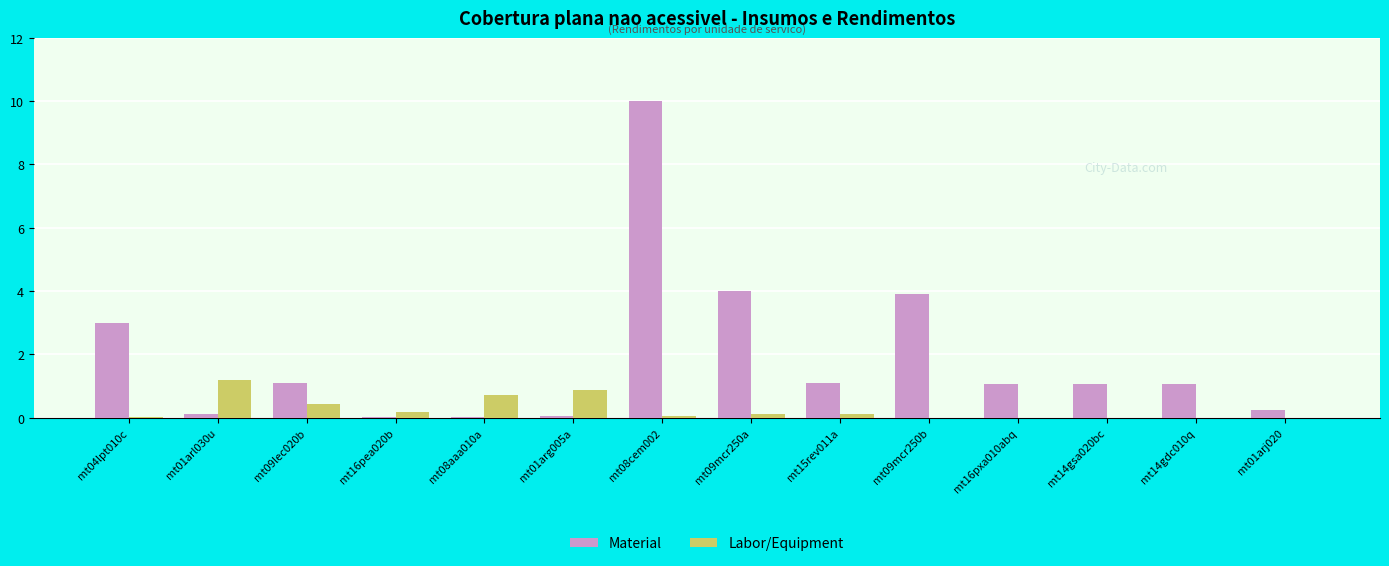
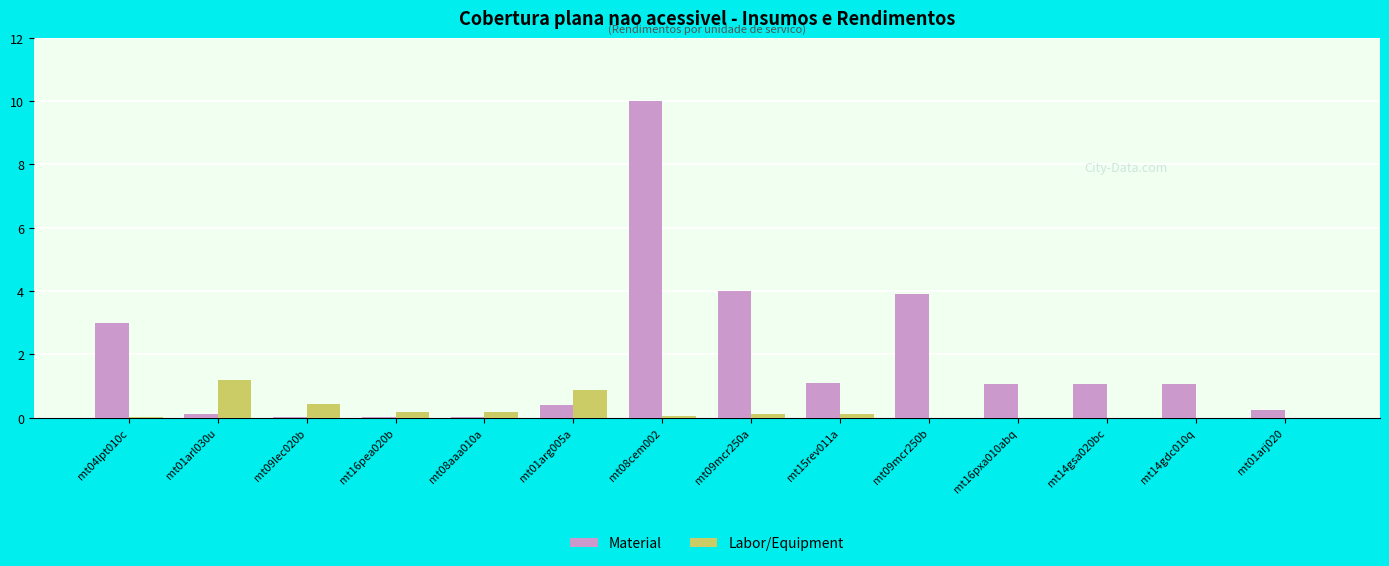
  {
    "Material": {
      "mt04lpt010c": 3.0,
      "mt01arl030u": 0.1,
-     "mt09lec020b": 1.1,
-     "mt01arg005a": 0.1,
+     "mt09lec020b": 0.0,
+     "mt01arg005a": 0.4,
      "mt08cem002": 10.0,
      "mt09mcr250a": 4.0,
      "mt15rev011a": 1.1,
      "mt09mcr250b": 3.9,
      "mt16pxa010abq": 1.1,
      "mt14gsa020bc": 1.1,
      "mt14gdc010q": 1.1,
      "mt01arj020": 0.3
    },
    "Labor/Equipment": {
      "mt01arl030u": 1.2,
      "mt09lec020b": 0.4,
      "mt16pea020b": 0.2,
-     "mt08aaa010a": 0.7,
+     "mt08aaa010a": 0.2,
      "mt01arg005a": 0.9,
      "mt09mcr250a": 0.1,
      "mt15rev011a": 0.1,
      "mt09mcr250b": 0.0,
      "mt16pxa010abq": 0.0,
      "mt14gsa020bc": 0.0,
      "mt14gdc010q": 0.0,
      "mt01arj020": 0.0
    }
  }
